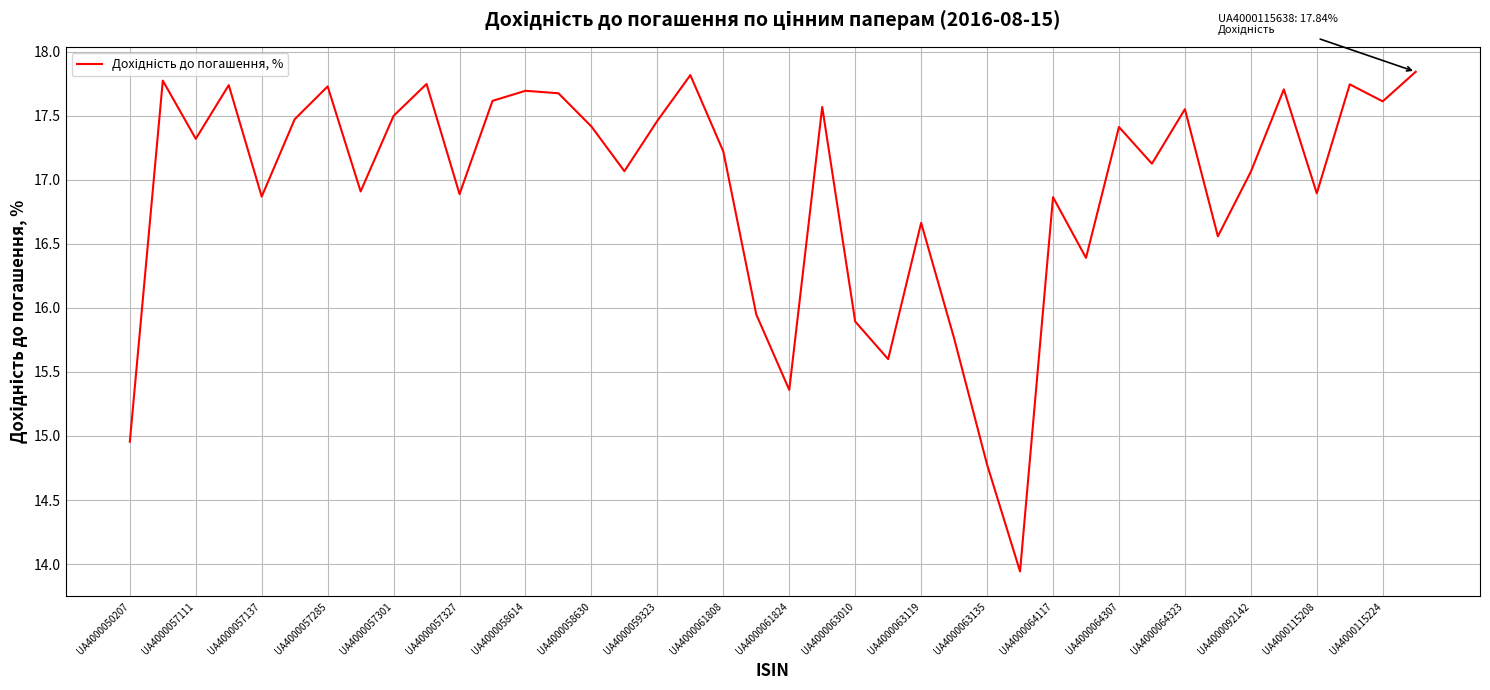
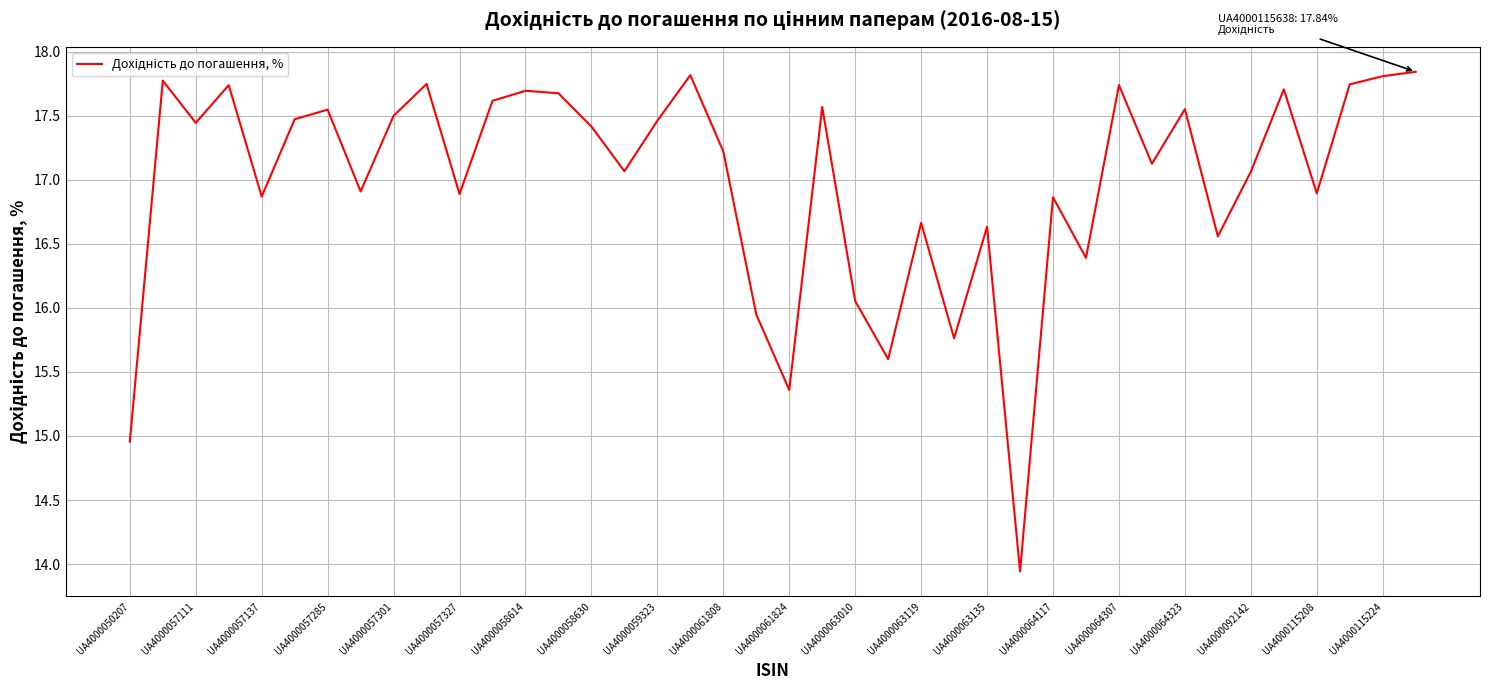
  {
    "UA4000050207": 14.96,
-   "UA4000057111": 17.32,
+   "UA4000057111": 17.44,
    "UA4000057137": 16.87,
-   "UA4000057285": 17.73,
+   "UA4000057285": 17.55,
    "UA4000057301": 17.50,
    "UA4000057327": 16.89,
    "UA4000058614": 17.69,
    "UA4000058630": 17.42,
    "UA4000059323": 17.46,
    "UA4000061808": 17.22,
    "UA4000061824": 15.36,
-   "UA4000063010": 15.89,
+   "UA4000063010": 16.05,
    "UA4000063119": 16.66,
-   "UA4000063135": 14.78,
+   "UA4000063135": 16.63,
    "UA4000064117": 16.86,
-   "UA4000064307": 17.41,
+   "UA4000064307": 17.74,
    "UA4000064323": 17.55,
    "UA4000092142": 17.06,
    "UA4000115208": 16.89,
-   "UA4000115224": 17.61
+   "UA4000115224": 17.81
  }
